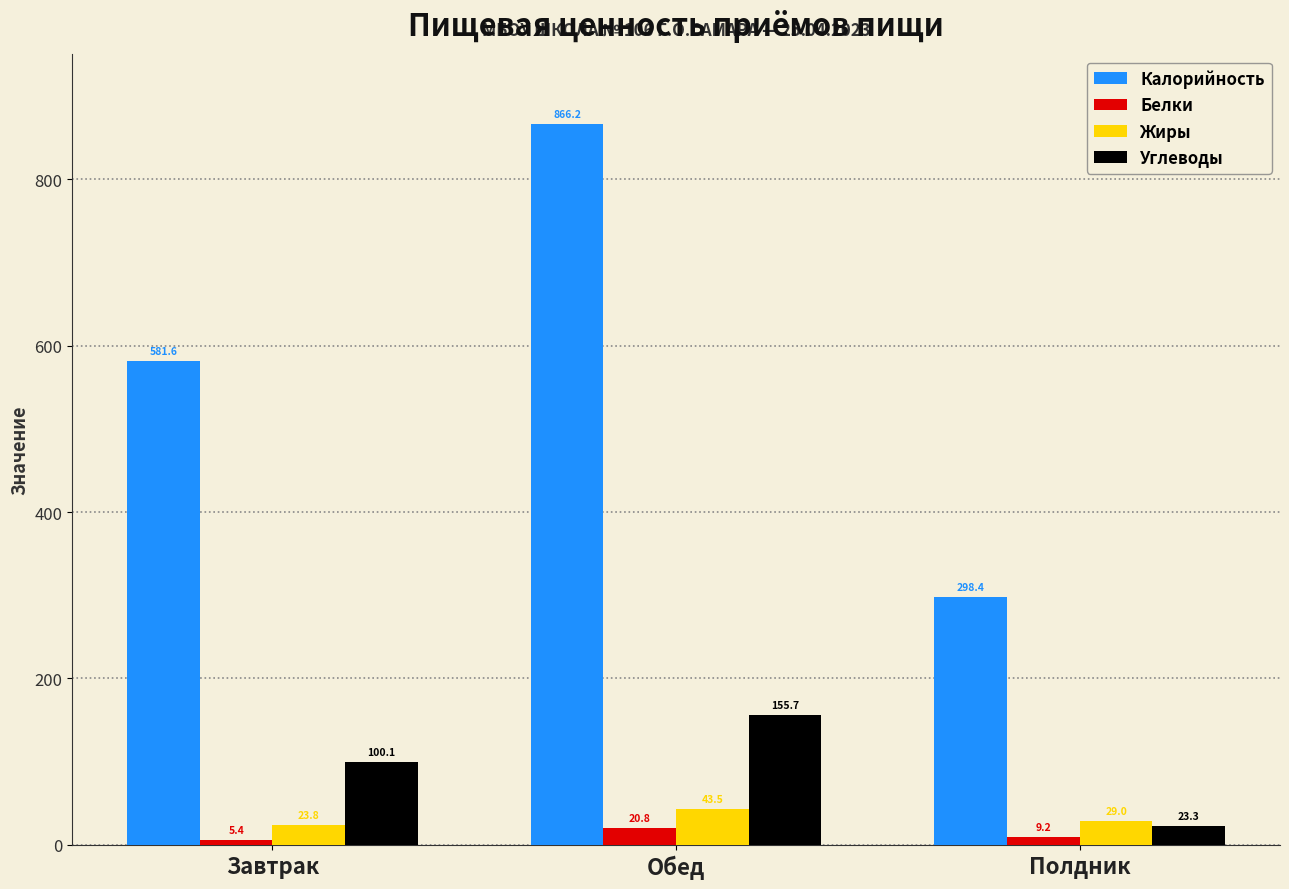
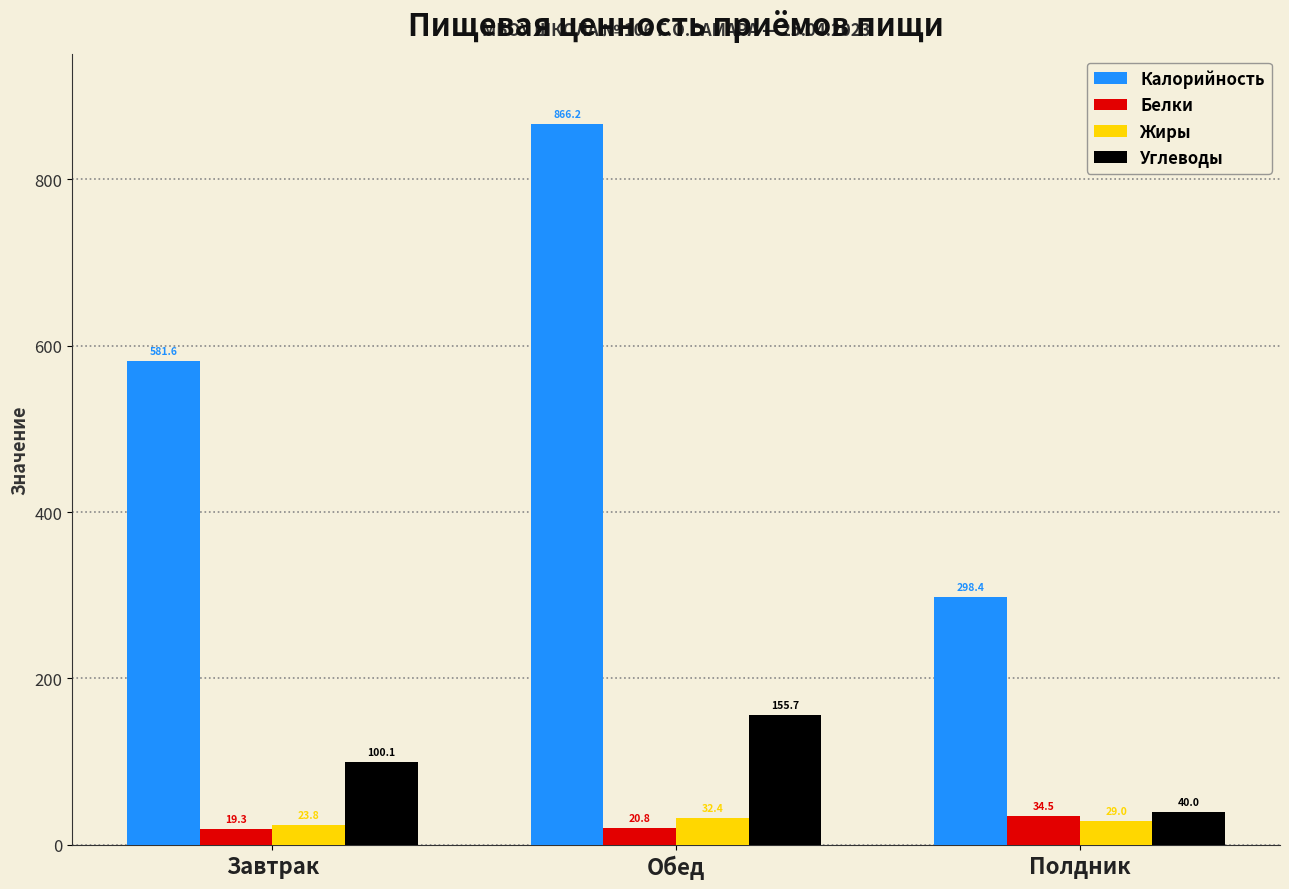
  {
    "Калорийность": {
      "Завтрак": 581.6,
      "Обед": 866.2,
      "Полдник": 298.4
    },
    "Белки": {
-     "Завтрак": 5.4,
+     "Завтрак": 19.3,
      "Обед": 20.8,
-     "Полдник": 9.2
+     "Полдник": 34.5
    },
    "Жиры": {
      "Завтрак": 23.8,
-     "Обед": 43.5,
+     "Обед": 32.4,
      "Полдник": 29.0
    },
    "Углеводы": {
      "Завтрак": 100.1,
      "Обед": 155.7,
-     "Полдник": 23.3
+     "Полдник": 40.0
    }
  }
